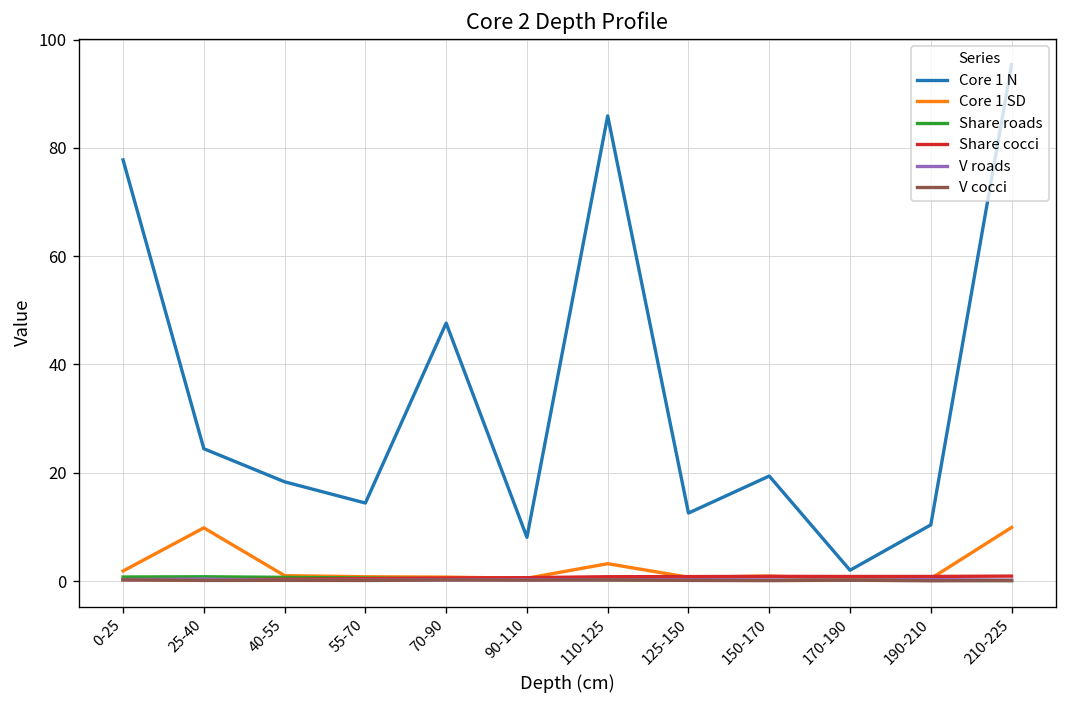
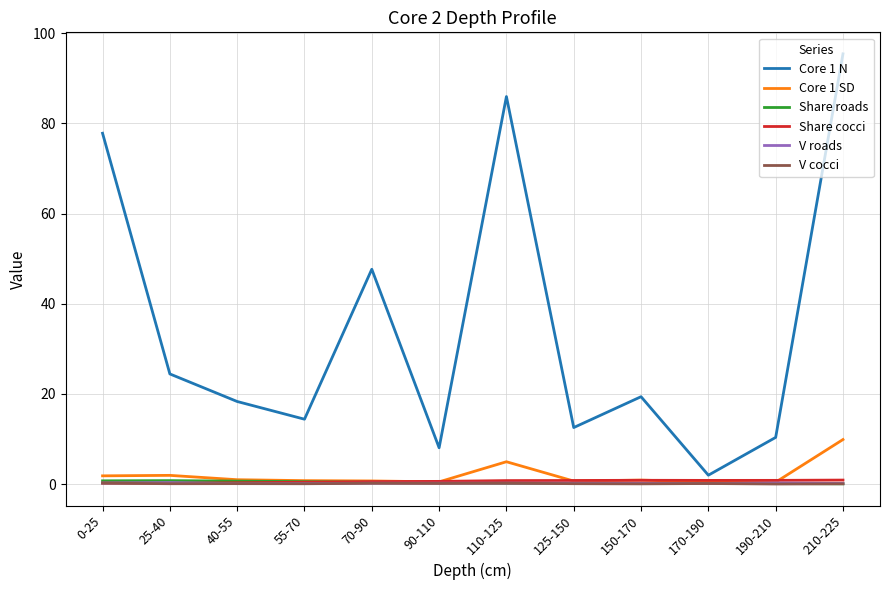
  {
    "Core 1 N": {
      "0-25": 78,
      "25-40": 24,
      "40-55": 18,
      "55-70": 14,
      "70-90": 48,
      "90-110": 8,
      "110-125": 86,
      "125-150": 13,
      "150-170": 19,
      "170-190": 2,
      "190-210": 10
    },
    "Core 1 SD": {
      "0-25": 2,
-     "25-40": 10,
-     "110-125": 3,
+     "25-40": 2,
+     "110-125": 5,
      "210-225": 10
    },
    "Share cocci": {
      "210-225": 1
    }
  }
